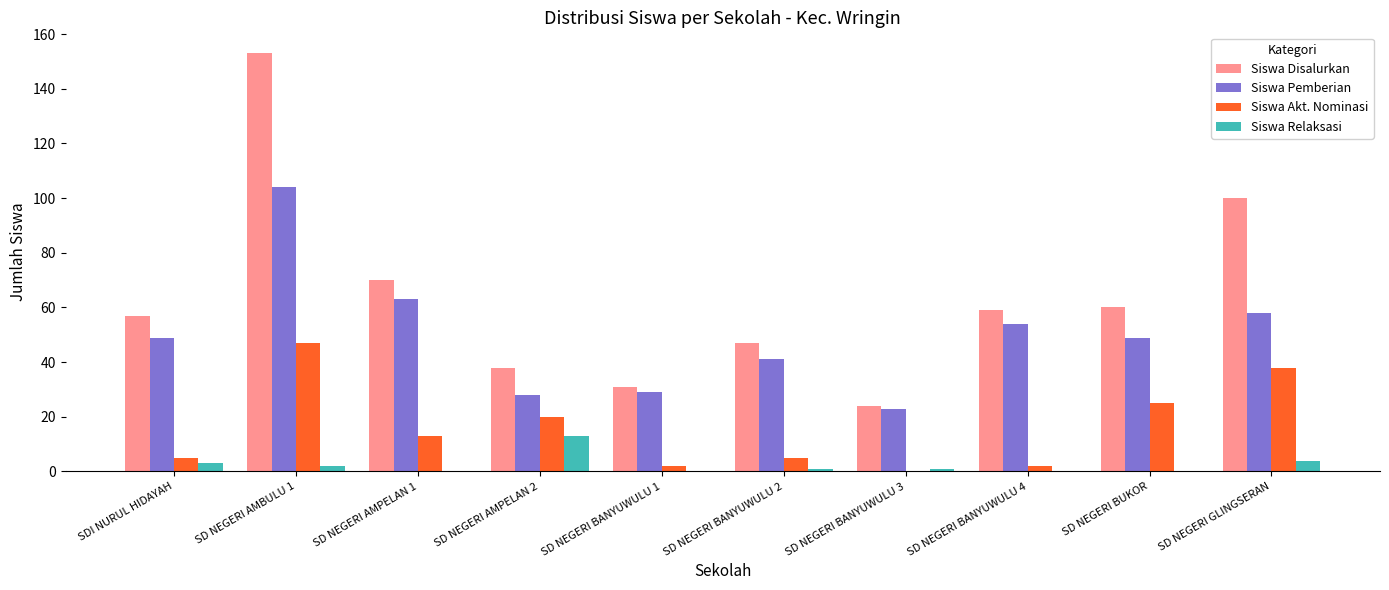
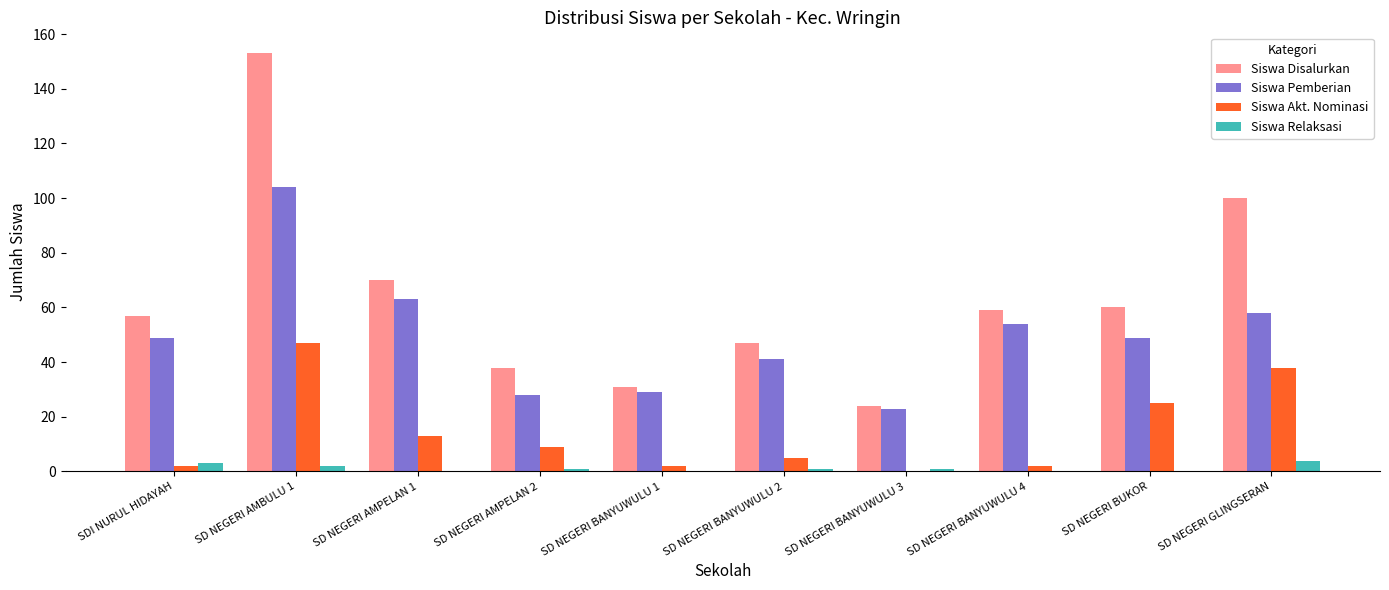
  {
    "Siswa Disalurkan": {
      "SDI NURUL HIDAYAH": 57,
      "SD NEGERI AMBULU 1": 153,
      "SD NEGERI AMPELAN 1": 70,
      "SD NEGERI AMPELAN 2": 38,
      "SD NEGERI BANYUWULU 1": 31,
      "SD NEGERI BANYUWULU 2": 47,
      "SD NEGERI BANYUWULU 3": 24,
      "SD NEGERI BANYUWULU 4": 59,
      "SD NEGERI BUKOR": 60,
      "SD NEGERI GLINGSERAN": 100
    },
    "Siswa Pemberian": {
      "SDI NURUL HIDAYAH": 49,
      "SD NEGERI AMBULU 1": 104,
      "SD NEGERI AMPELAN 1": 63,
      "SD NEGERI AMPELAN 2": 28,
      "SD NEGERI BANYUWULU 1": 29,
      "SD NEGERI BANYUWULU 2": 41,
      "SD NEGERI BANYUWULU 3": 23,
      "SD NEGERI BANYUWULU 4": 54,
      "SD NEGERI BUKOR": 49,
      "SD NEGERI GLINGSERAN": 58
    },
    "Siswa Akt. Nominasi": {
-     "SDI NURUL HIDAYAH": 5,
+     "SDI NURUL HIDAYAH": 2,
      "SD NEGERI AMBULU 1": 47,
      "SD NEGERI AMPELAN 1": 13,
-     "SD NEGERI AMPELAN 2": 20,
+     "SD NEGERI AMPELAN 2": 9,
      "SD NEGERI BANYUWULU 1": 2,
      "SD NEGERI BANYUWULU 2": 5,
      "SD NEGERI BANYUWULU 3": 0,
      "SD NEGERI BANYUWULU 4": 2,
      "SD NEGERI BUKOR": 25,
      "SD NEGERI GLINGSERAN": 38
    },
    "Siswa Relaksasi": {
      "SDI NURUL HIDAYAH": 3,
      "SD NEGERI AMBULU 1": 2,
      "SD NEGERI AMPELAN 1": 0,
-     "SD NEGERI AMPELAN 2": 13,
+     "SD NEGERI AMPELAN 2": 1,
      "SD NEGERI BANYUWULU 1": 0,
      "SD NEGERI BANYUWULU 2": 1,
      "SD NEGERI BANYUWULU 3": 1,
      "SD NEGERI BANYUWULU 4": 0,
      "SD NEGERI BUKOR": 0,
      "SD NEGERI GLINGSERAN": 4
    }
  }
